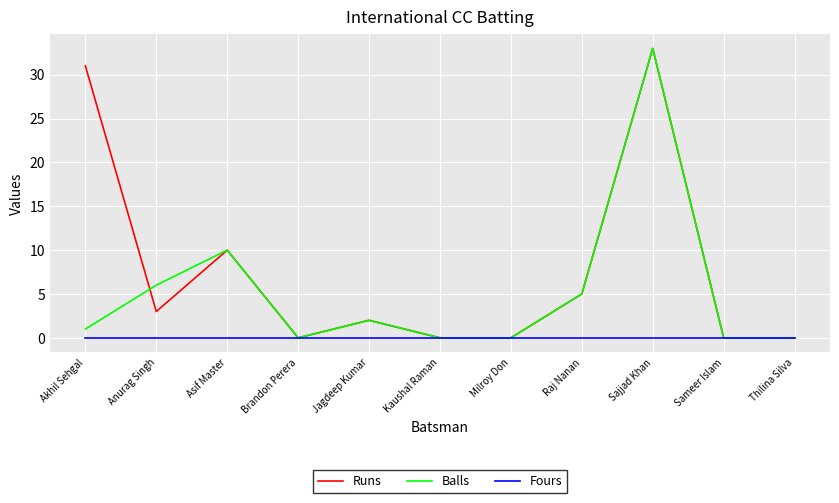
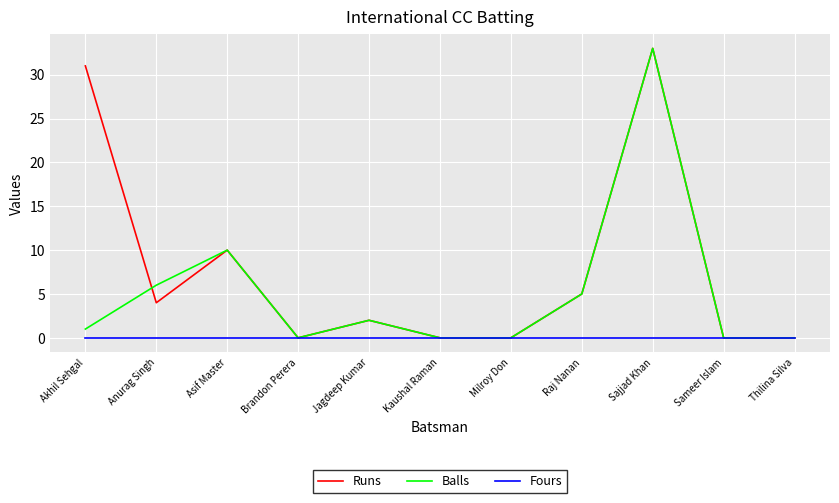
  {
    "Runs": {
      "Akhil Sehgal": 31,
-     "Anurag Singh": 3
+     "Anurag Singh": 4
    },
    "Balls": {
      "Akhil Sehgal": 1,
      "Anurag Singh": 6
    },
    "Fours": {
      "Akhil Sehgal": 0,
      "Anurag Singh": 0,
      "Asif Master": 0,
      "Jagdeep Kumar": 0,
      "Raj Nanan": 0,
      "Sajjad Khan": 0
    }
  }
